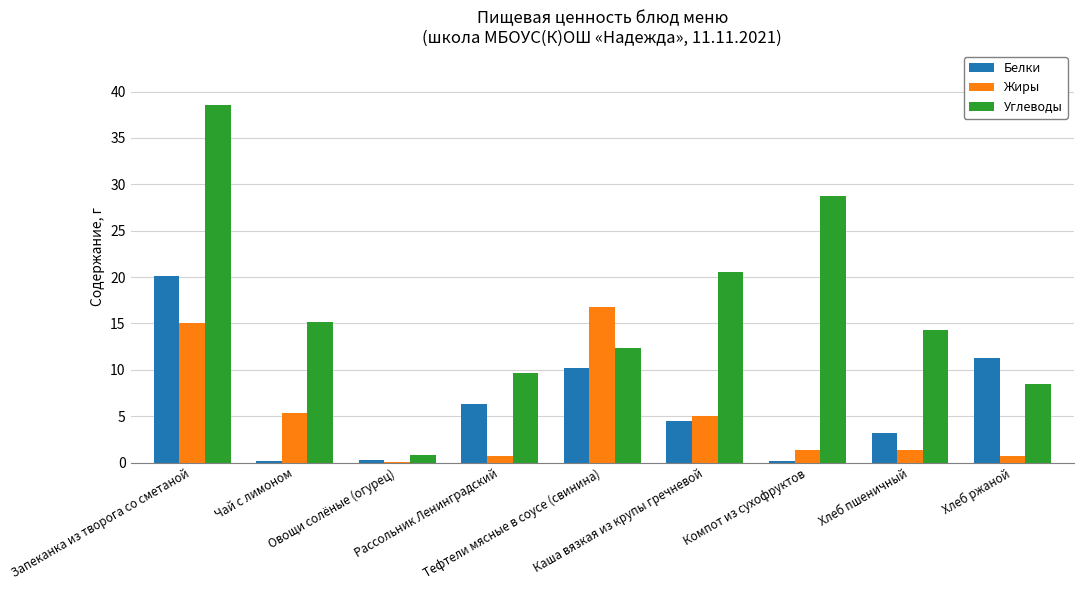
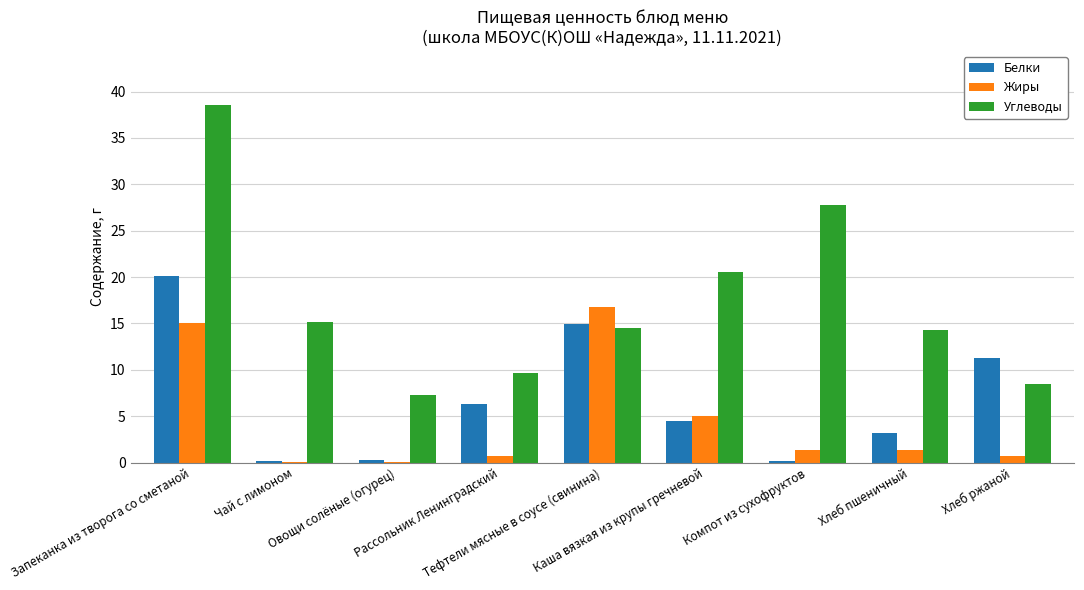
  {
    "Белки": {
      "Запеканка из творога со сметаной": 20,
      "Рассольник Ленинградский": 6,
-     "Тефтели мясные в соусе (свинина)": 10,
+     "Тефтели мясные в соусе (свинина)": 15,
      "Каша вязкая из крупы гречневой": 5,
      "Хлеб пшеничный": 3,
      "Хлеб ржаной": 11
    },
    "Жиры": {
      "Запеканка из творога со сметаной": 15,
-     "Чай с лимоном": 5,
+     "Чай с лимоном": 0,
      "Рассольник Ленинградский": 1,
      "Тефтели мясные в соусе (свинина)": 17,
      "Каша вязкая из крупы гречневой": 5,
      "Компот из сухофруктов": 1,
      "Хлеб пшеничный": 1,
      "Хлеб ржаной": 1
    },
    "Углеводы": {
      "Запеканка из творога со сметаной": 39,
      "Чай с лимоном": 15,
-     "Овощи солёные (огурец)": 1,
+     "Овощи солёные (огурец)": 7,
      "Рассольник Ленинградский": 10,
-     "Тефтели мясные в соусе (свинина)": 12,
+     "Тефтели мясные в соусе (свинина)": 15,
      "Каша вязкая из крупы гречневой": 21,
-     "Компот из сухофруктов": 29,
+     "Компот из сухофруктов": 28,
      "Хлеб пшеничный": 14,
      "Хлеб ржаной": 9
    }
  }
